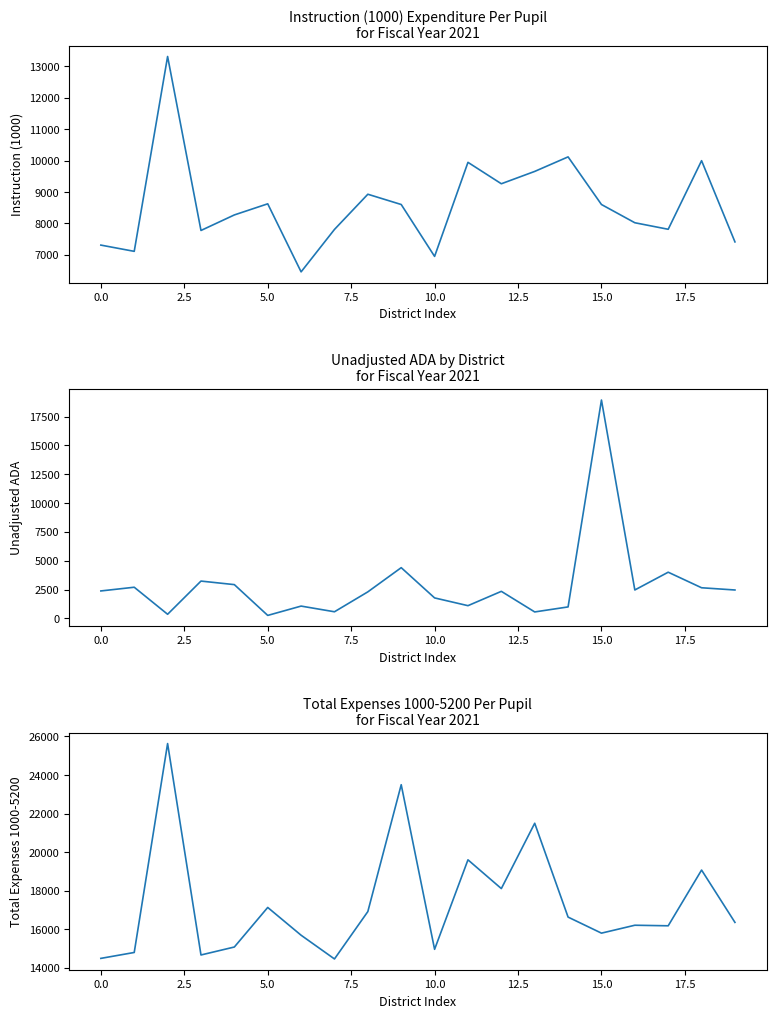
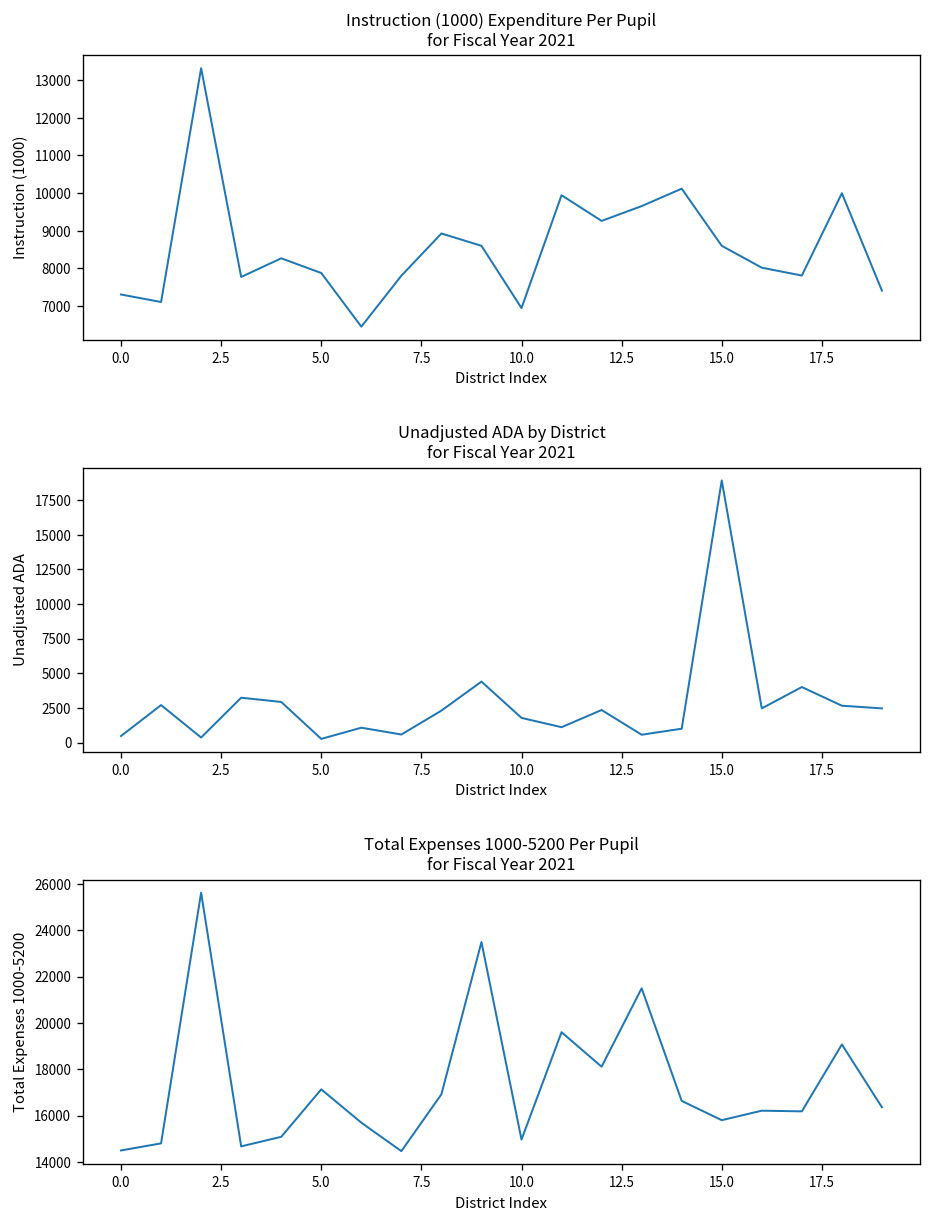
  {
    "Instruction (1000) Expenditure Per Pupil for Fiscal Year 2021": {
      "0.0": 7300,
-     "5.0": 8600,
+     "5.0": 7900,
      "10.0": 6900,
      "15.0": 8600
    },
    "Unadjusted ADA by District for Fiscal Year 2021": {
-     "0.0": 2400,
+     "0.0": 500,
      "5.0": 300,
      "10.0": 1800,
      "15.0": 18900
    },
    "Total Expenses 1000-5200 Per Pupil for Fiscal Year 2021": {
      "0.0": 14500,
      "5.0": 17100,
      "10.0": 15000,
      "15.0": 15800
    }
  }
